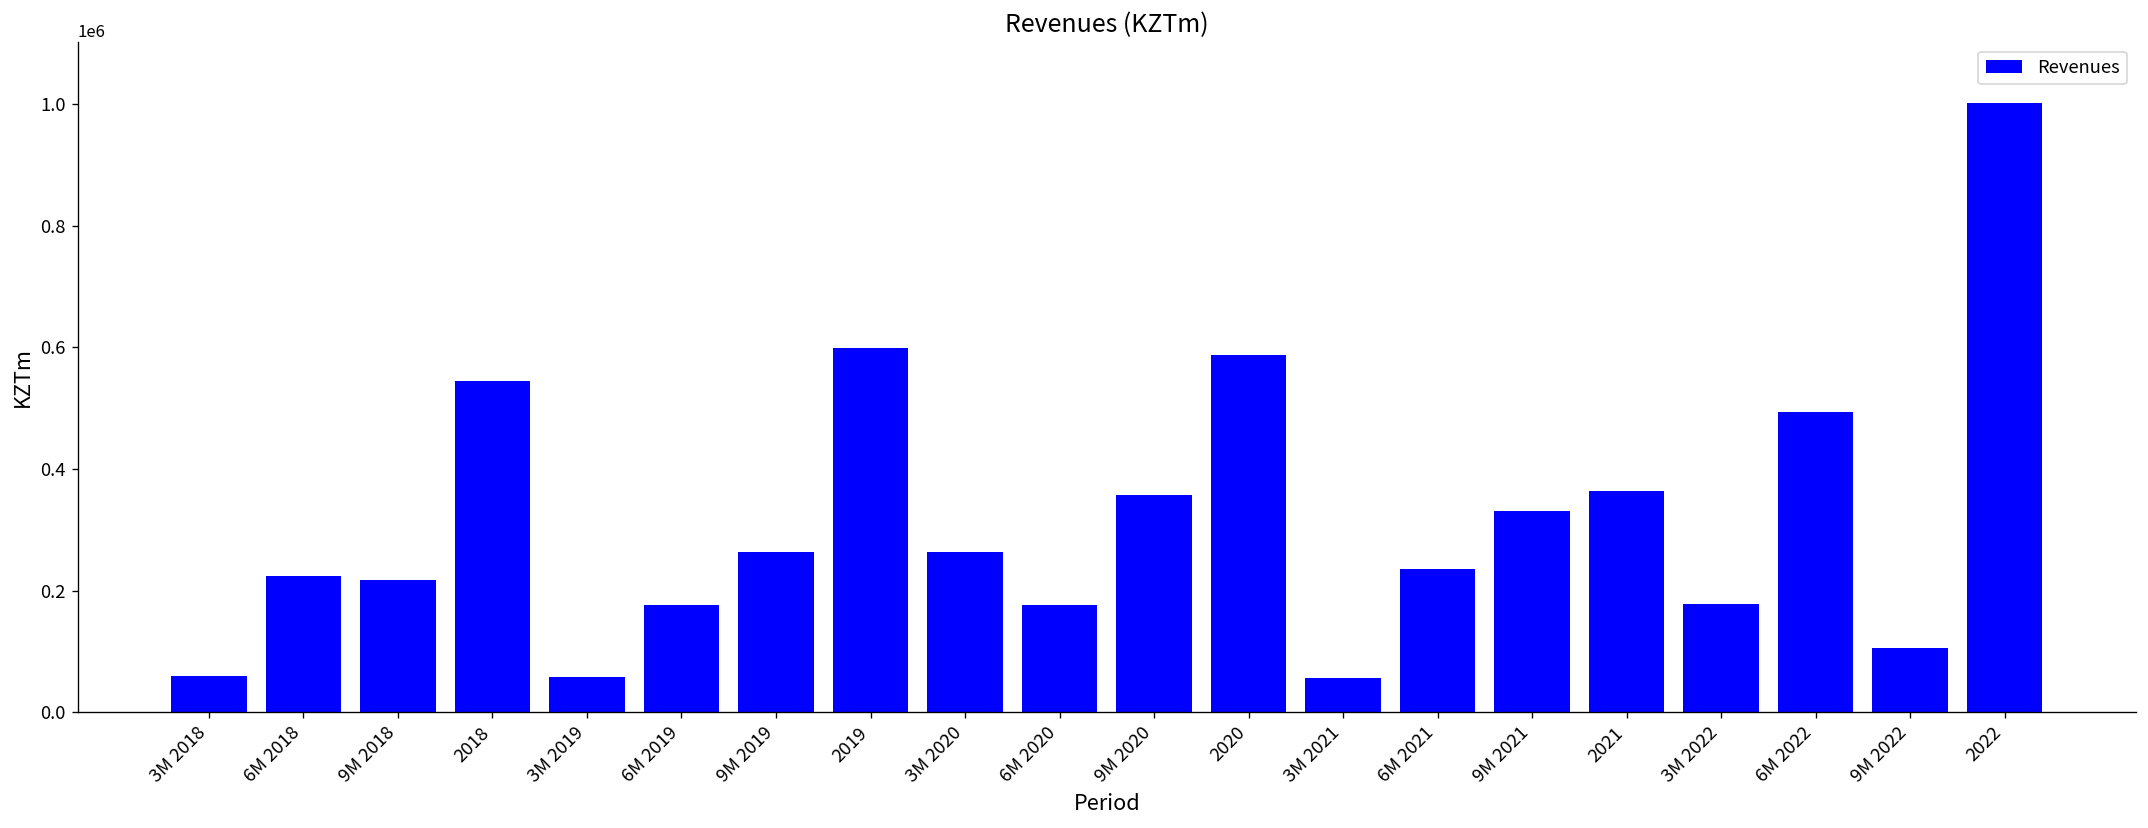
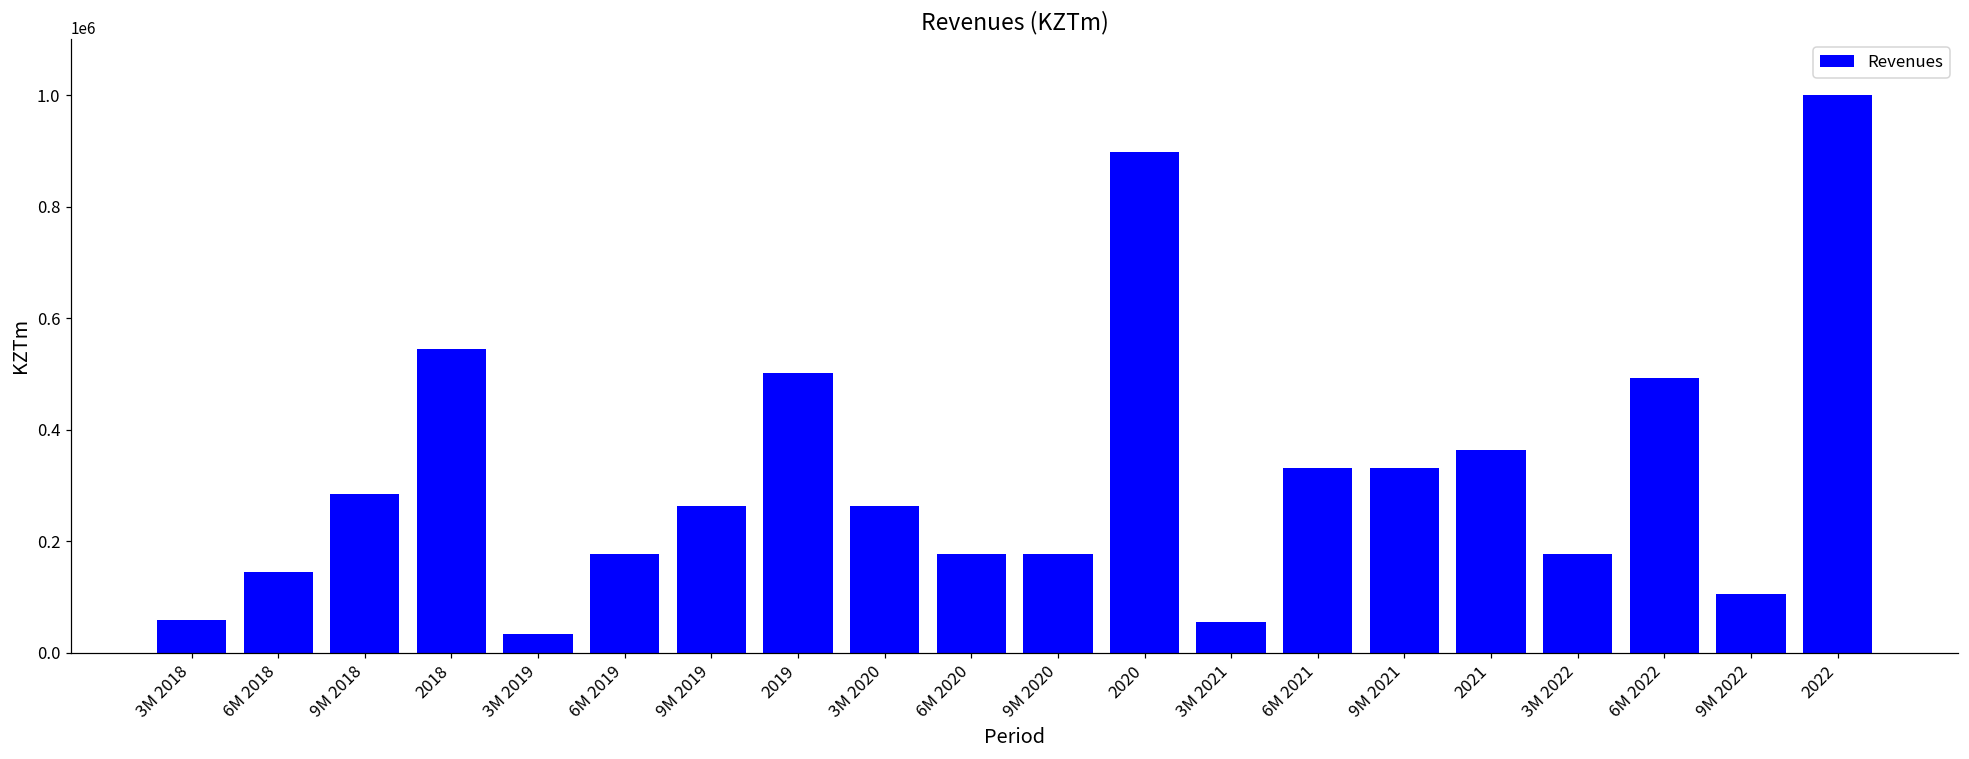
  {
    "3M 2018": 60000,
-   "6M 2018": 220000,
-   "9M 2018": 220000,
+   "6M 2018": 150000,
+   "9M 2018": 290000,
    "2018": 550000,
-   "3M 2019": 60000,
+   "3M 2019": 30000,
    "6M 2019": 180000,
    "9M 2019": 260000,
-   "2019": 600000,
+   "2019": 500000,
    "3M 2020": 260000,
    "6M 2020": 180000,
-   "9M 2020": 360000,
-   "2020": 590000,
+   "9M 2020": 180000,
+   "2020": 900000,
    "3M 2021": 60000,
-   "6M 2021": 240000,
+   "6M 2021": 330000,
    "9M 2021": 330000,
    "2021": 360000,
    "3M 2022": 180000,
    "6M 2022": 490000,
    "9M 2022": 110000,
    "2022": 1000000
  }
